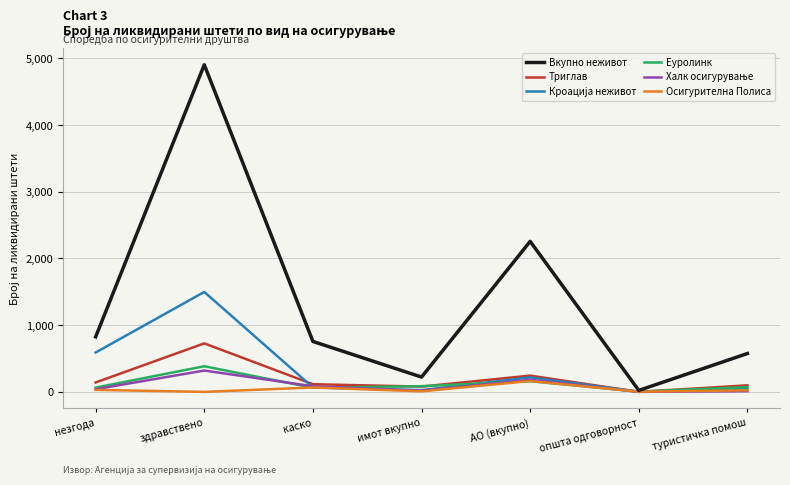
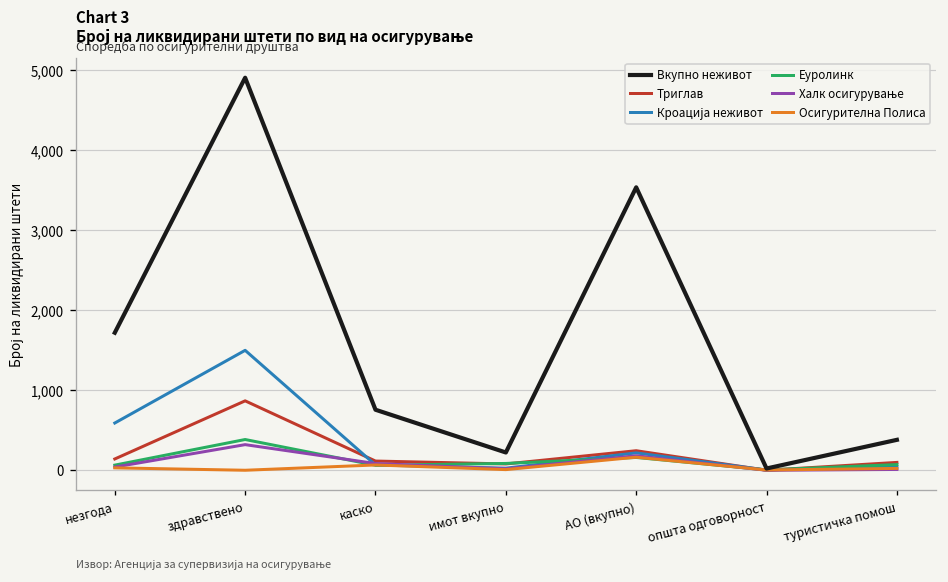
  {
    "Вкупно неживот": {
-     "незгода": "800",
+     "незгода": "1,700",
      "здравствено": "4,900",
      "каско": "800",
      "имот вкупно": "200",
-     "АО (вкупно)": "2,300",
-     "туристичка помош": "600"
+     "АО (вкупно)": "3,500",
+     "туристичка помош": "400"
    },
    "Триглав": {
      "незгода": "100",
-     "здравствено": "700"
+     "здравствено": "900"
    },
    "Кроација неживот": {
      "незгода": "600",
      "здравствено": "1,500"
    },
    "Еуролинк": {
      "здравствено": "400"
    },
    "Халк осигурување": {
      "здравствено": "300"
    },
    "Осигурителна Полиса": {
      "здравствено": "0"
    }
  }
